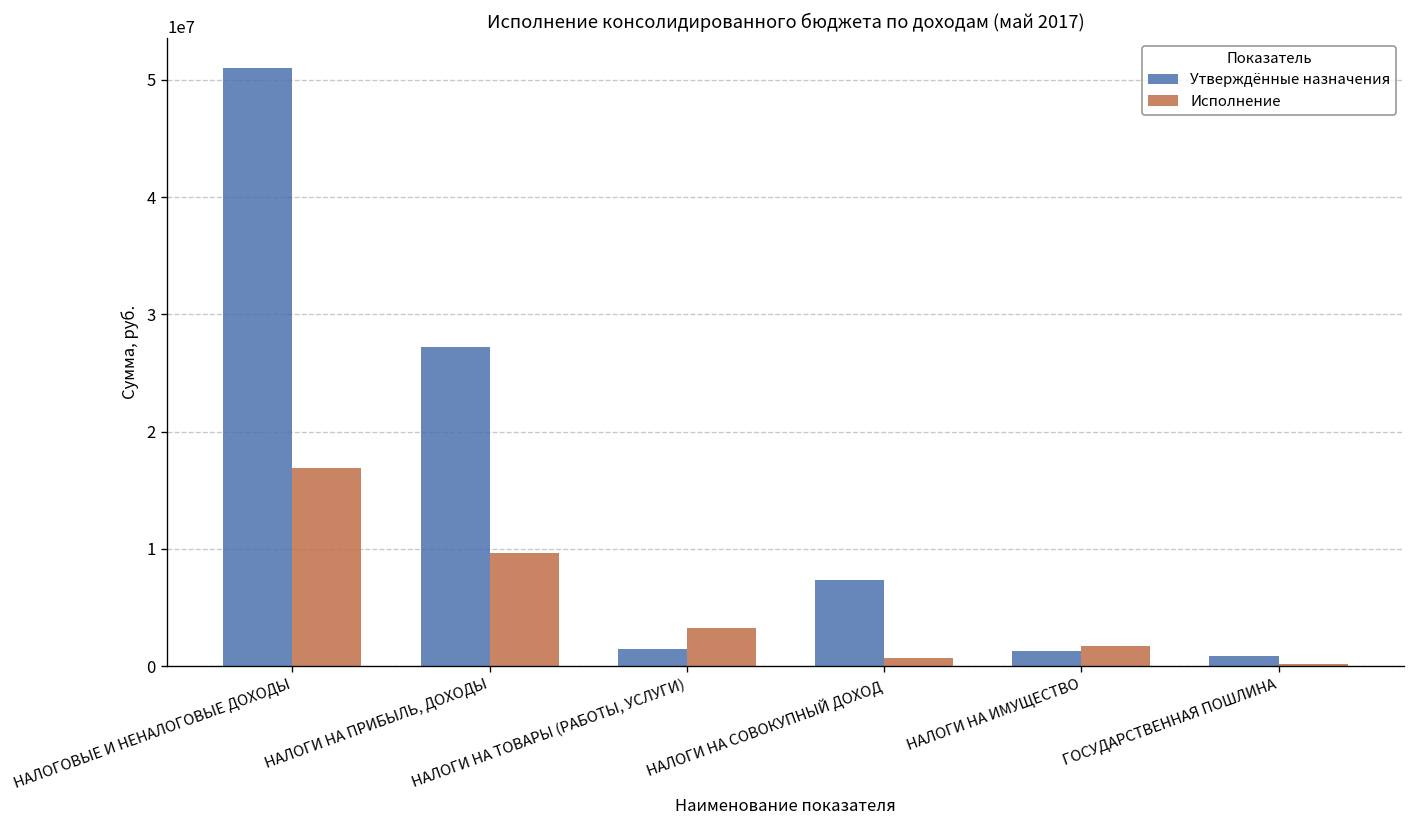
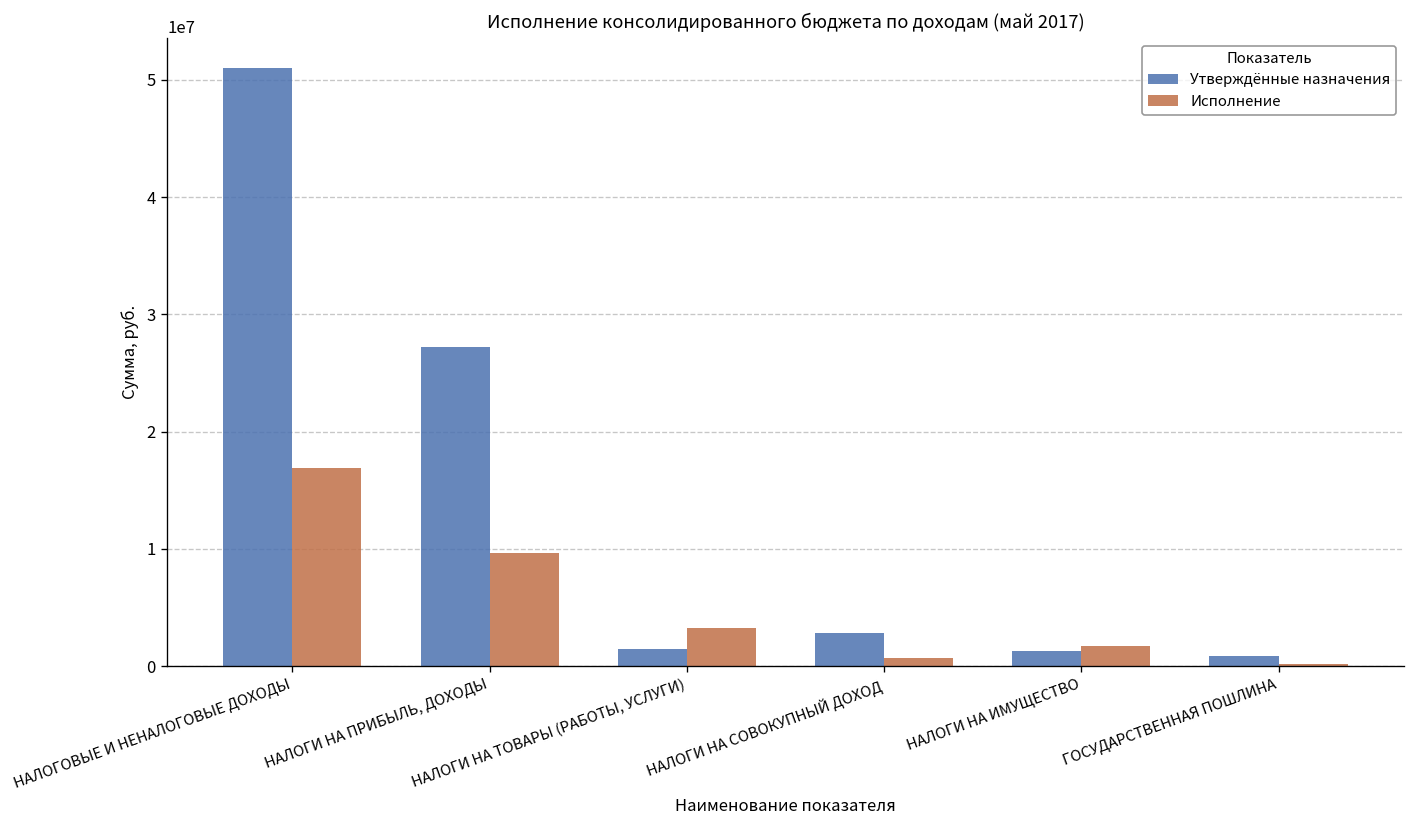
  {
    "Утверждённые назначения": {
      "НАЛОГОВЫЕ И НЕНАЛОГОВЫЕ ДОХОДЫ": 51000000,
      "НАЛОГИ НА ПРИБЫЛЬ, ДОХОДЫ": 27000000,
      "НАЛОГИ НА ТОВАРЫ (РАБОТЫ, УСЛУГИ)": 1000000,
-     "НАЛОГИ НА СОВОКУПНЫЙ ДОХОД": 7000000,
+     "НАЛОГИ НА СОВОКУПНЫЙ ДОХОД": 3000000,
      "НАЛОГИ НА ИМУЩЕСТВО": 1000000,
      "ГОСУДАРСТВЕННАЯ ПОШЛИНА": 1000000
    },
    "Исполнение": {
      "НАЛОГОВЫЕ И НЕНАЛОГОВЫЕ ДОХОДЫ": 17000000,
      "НАЛОГИ НА ПРИБЫЛЬ, ДОХОДЫ": 10000000,
      "НАЛОГИ НА ТОВАРЫ (РАБОТЫ, УСЛУГИ)": 3000000,
      "НАЛОГИ НА СОВОКУПНЫЙ ДОХОД": 1000000,
      "НАЛОГИ НА ИМУЩЕСТВО": 2000000
    }
  }
